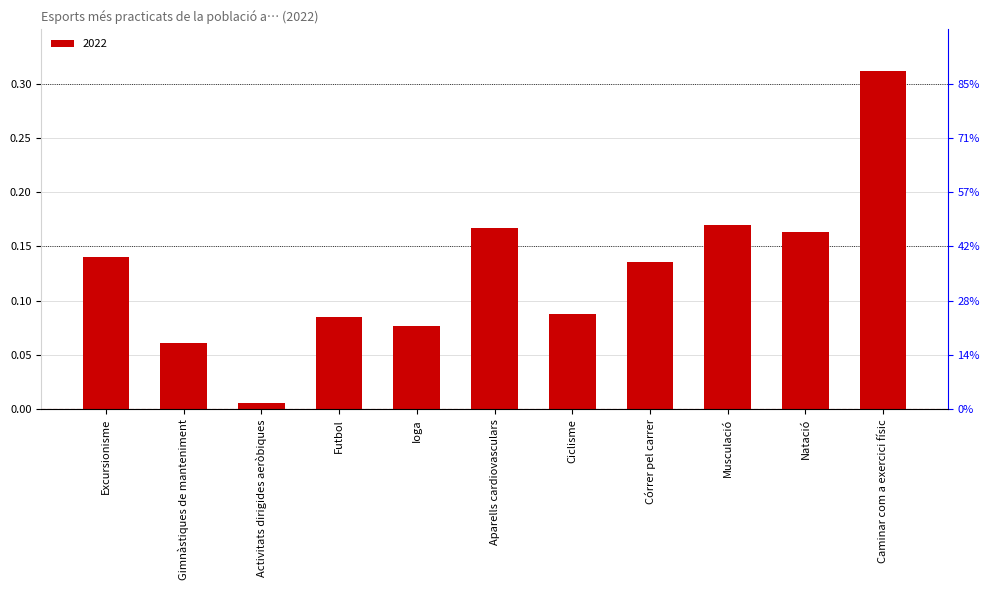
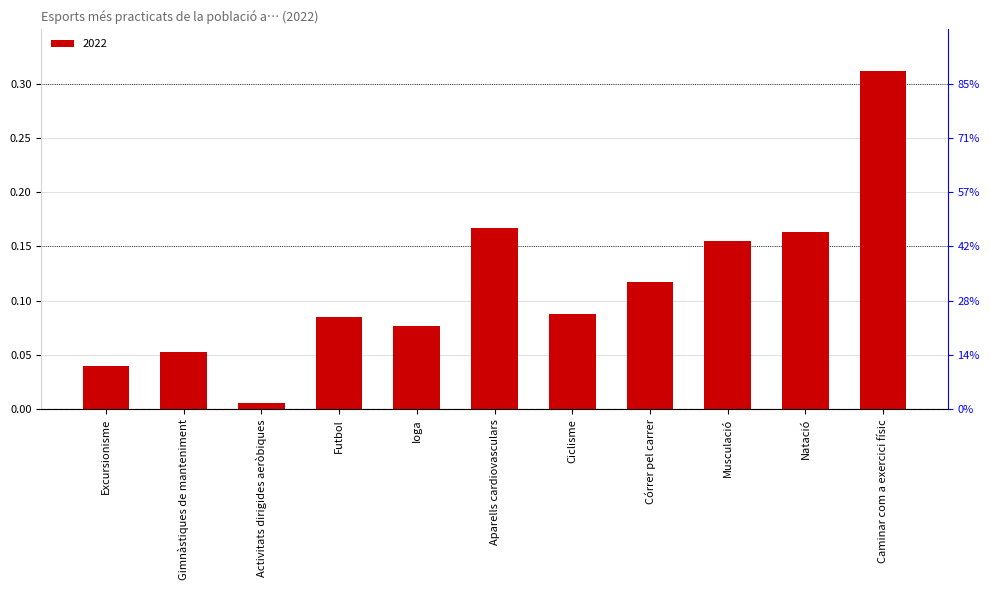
  {
-   "Excursionisme": 0.14,
-   "Gimnàstiques de manteniment": 0.061,
+   "Excursionisme": 0.04,
+   "Gimnàstiques de manteniment": 0.053,
    "Activitats dirigides aeròbiques": 0.006,
    "Futbol": 0.085,
    "Ioga": 0.077,
    "Aparells cardiovasculars": 0.167,
    "Ciclisme": 0.088,
-   "Córrer pel carrer": 0.136,
-   "Musculació": 0.170,
+   "Córrer pel carrer": 0.117,
+   "Musculació": 0.155,
    "Natació": 0.163,
    "Caminar com a exercici físic": 0.312
  }
